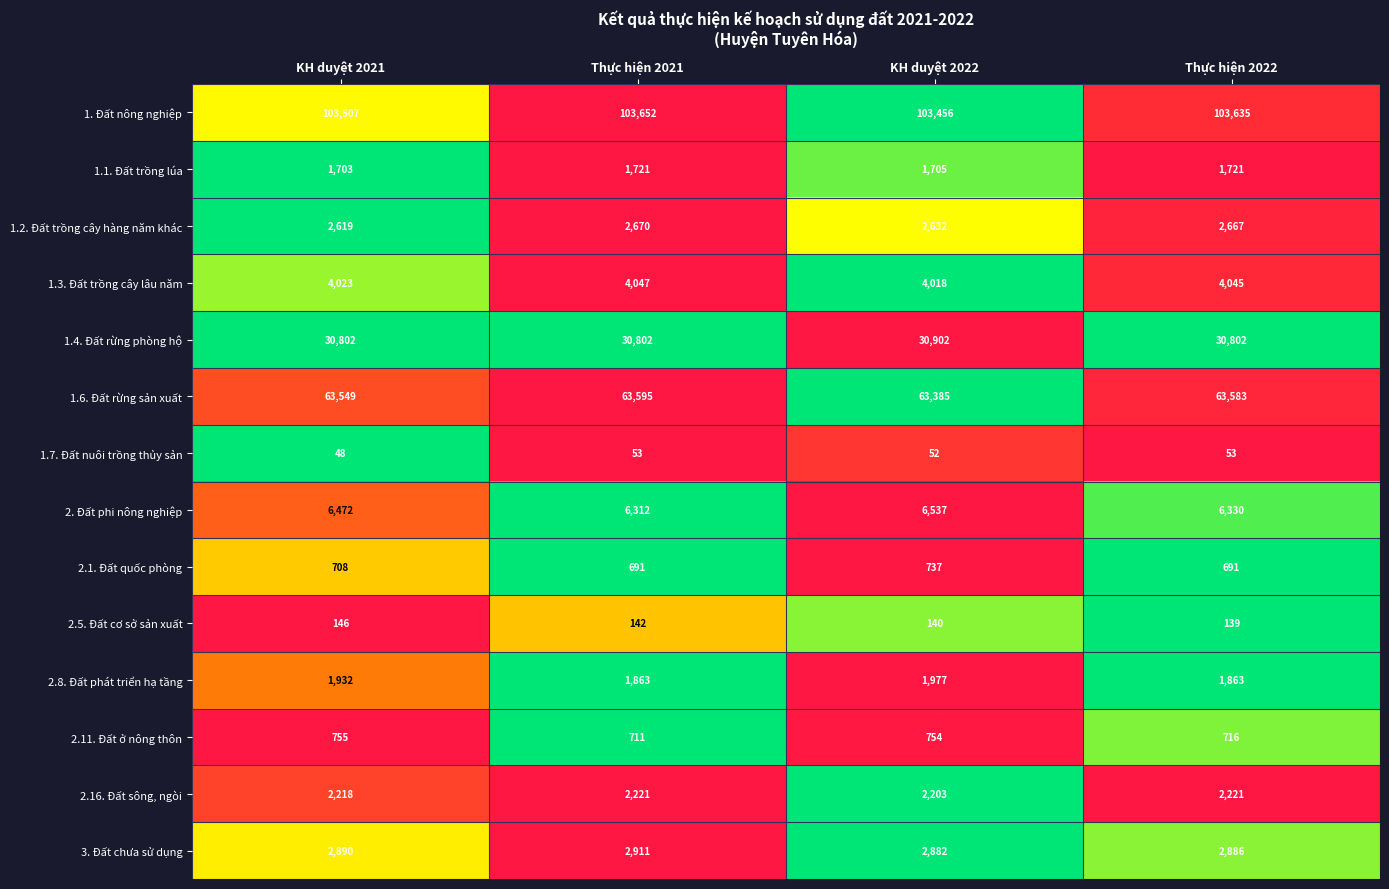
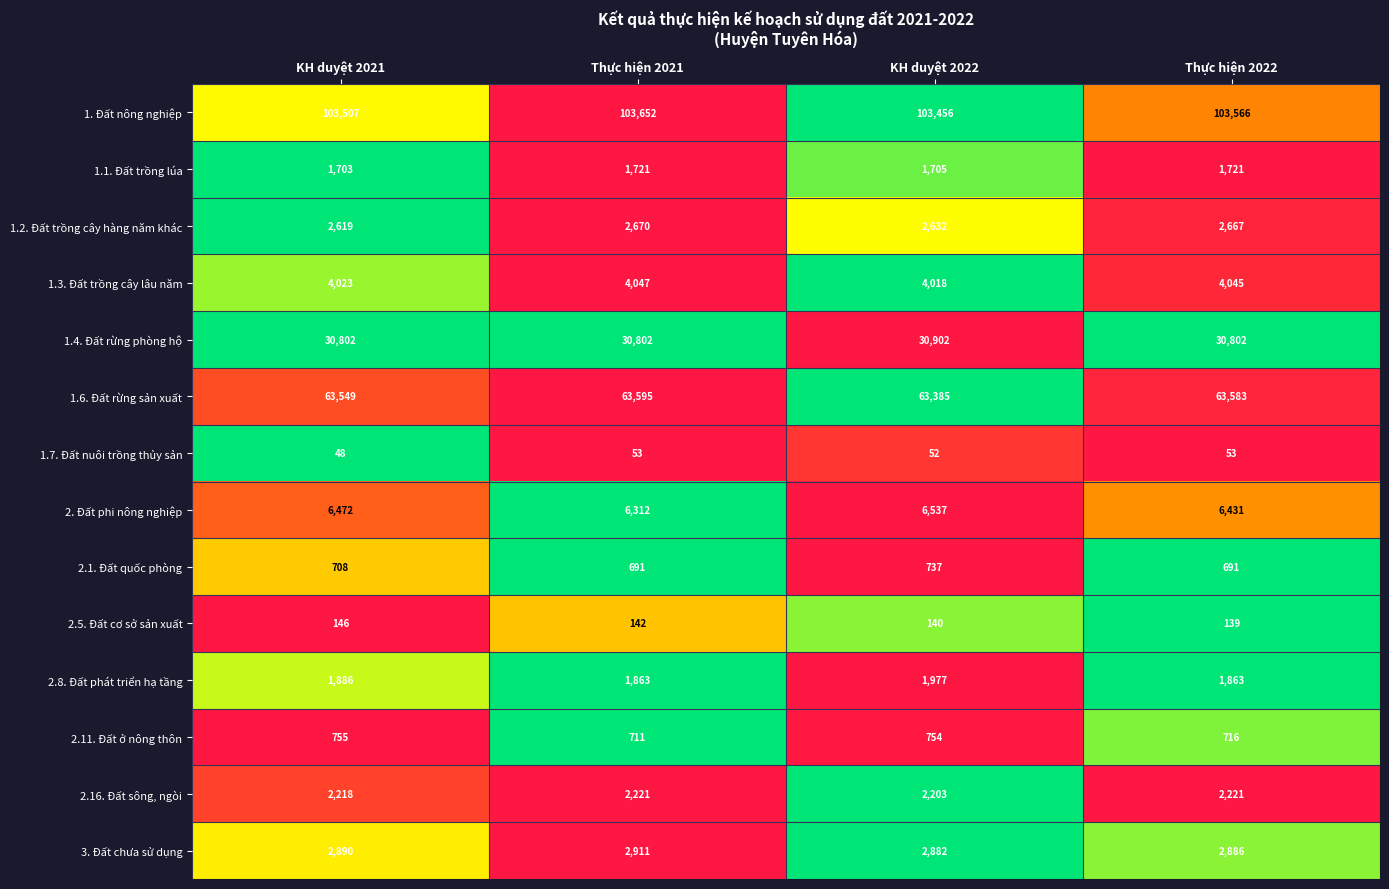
  {
    "1. Đất nông nghiệp": {
      "KH duyệt 2021": "103,507",
      "Thực hiện 2021": "103,652",
      "KH duyệt 2022": "103,456",
-     "Thực hiện 2022": "103,635"
+     "Thực hiện 2022": "103,566"
    },
    "1.1. Đất trồng lúa": {
      "KH duyệt 2021": "1,703",
      "Thực hiện 2021": "1,721",
      "KH duyệt 2022": "1,705",
      "Thực hiện 2022": "1,721"
    },
    "1.2. Đất trồng cây hàng năm khác": {
      "KH duyệt 2021": "2,619",
      "Thực hiện 2021": "2,670",
      "KH duyệt 2022": "2,632",
      "Thực hiện 2022": "2,667"
    },
    "1.3. Đất trồng cây lâu năm": {
      "KH duyệt 2021": "4,023",
      "Thực hiện 2021": "4,047",
      "KH duyệt 2022": "4,018",
      "Thực hiện 2022": "4,045"
    },
    "1.4. Đất rừng phòng hộ": {
      "KH duyệt 2021": "30,802",
      "Thực hiện 2021": "30,802",
      "KH duyệt 2022": "30,902",
      "Thực hiện 2022": "30,802"
    },
    "1.6. Đất rừng sản xuất": {
      "KH duyệt 2021": "63,549",
      "Thực hiện 2021": "63,595",
      "KH duyệt 2022": "63,385",
      "Thực hiện 2022": "63,583"
    },
    "1.7. Đất nuôi trồng thủy sản": {
      "KH duyệt 2021": "48",
      "Thực hiện 2021": "53",
      "KH duyệt 2022": "52",
      "Thực hiện 2022": "53"
    },
    "2. Đất phi nông nghiệp": {
      "KH duyệt 2021": "6,472",
      "Thực hiện 2021": "6,312",
      "KH duyệt 2022": "6,537",
-     "Thực hiện 2022": "6,330"
+     "Thực hiện 2022": "6,431"
    },
    "2.1. Đất quốc phòng": {
      "KH duyệt 2021": "708",
      "Thực hiện 2021": "691",
      "KH duyệt 2022": "737",
      "Thực hiện 2022": "691"
    },
    "2.5. Đất cơ sở sản xuất": {
      "KH duyệt 2021": "146",
      "Thực hiện 2021": "142",
      "KH duyệt 2022": "140",
      "Thực hiện 2022": "139"
    },
    "2.8. Đất phát triển hạ tầng": {
-     "KH duyệt 2021": "1,932",
+     "KH duyệt 2021": "1,886",
      "Thực hiện 2021": "1,863",
      "KH duyệt 2022": "1,977",
      "Thực hiện 2022": "1,863"
    },
    "2.11. Đất ở nông thôn": {
      "KH duyệt 2021": "755",
      "Thực hiện 2021": "711",
      "KH duyệt 2022": "754",
      "Thực hiện 2022": "716"
    },
    "2.16. Đất sông, ngòi": {
      "KH duyệt 2021": "2,218",
      "Thực hiện 2021": "2,221",
      "KH duyệt 2022": "2,203",
      "Thực hiện 2022": "2,221"
    },
    "3. Đất chưa sử dụng": {
      "KH duyệt 2021": "2,890",
      "Thực hiện 2021": "2,911",
      "KH duyệt 2022": "2,882",
      "Thực hiện 2022": "2,886"
    }
  }
